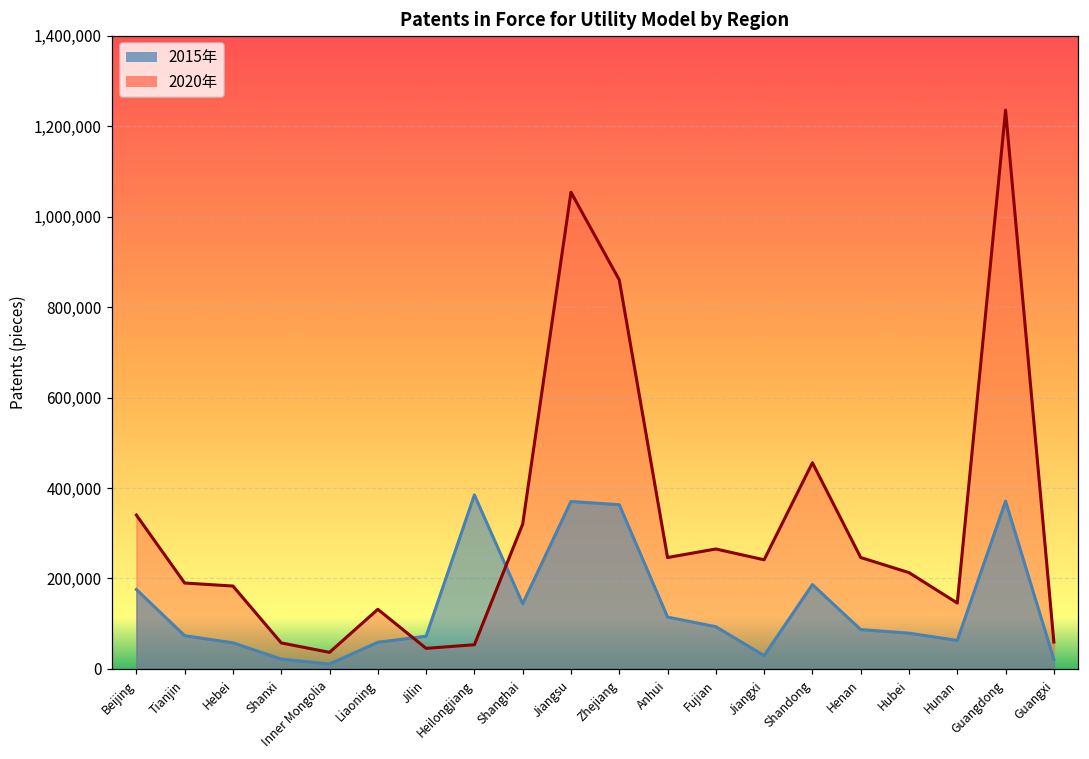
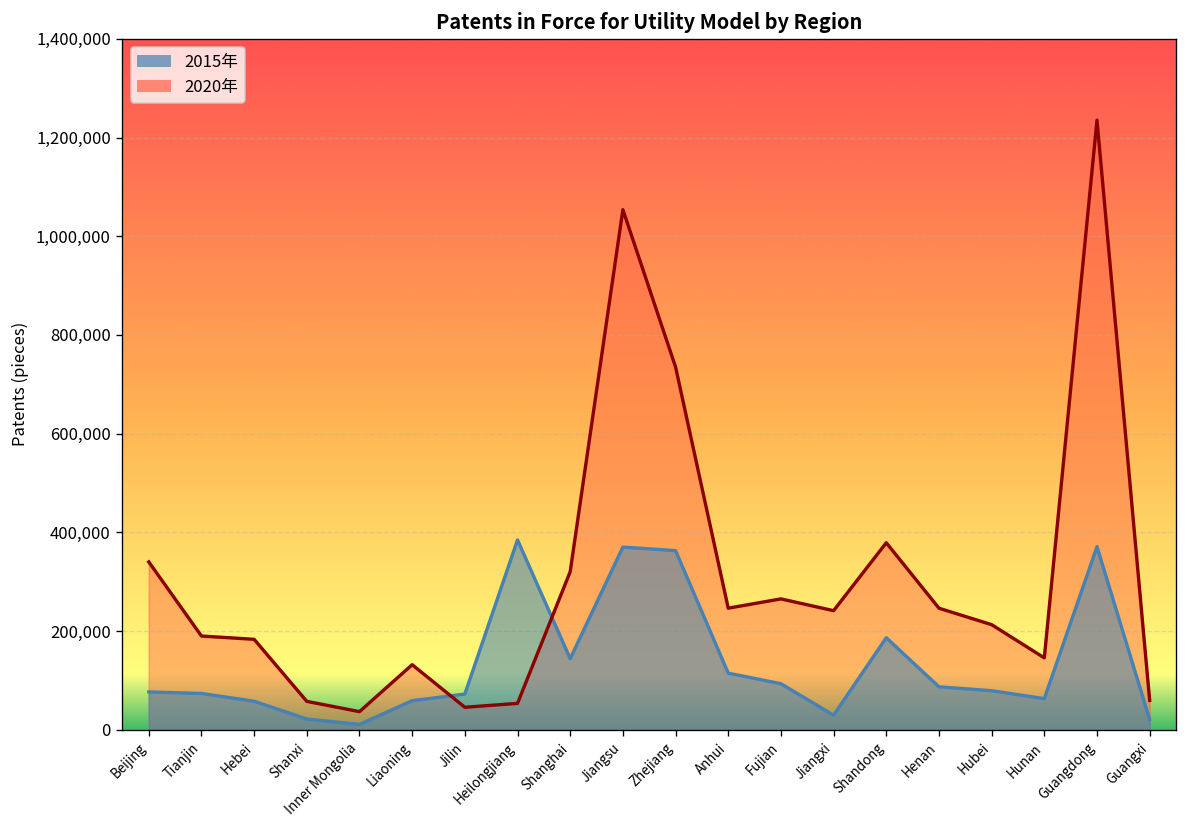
  {
    "2015年": {
-     "Beijing": "180,000",
+     "Beijing": "80,000",
      "Tianjin": "70,000",
      "Hebei": "60,000",
      "Shanxi": "20,000",
      "Inner Mongolia": "10,000",
      "Liaoning": "60,000",
      "Jilin": "70,000",
      "Heilongjiang": "380,000",
      "Shanghai": "140,000",
      "Jiangsu": "370,000",
      "Zhejiang": "360,000",
      "Anhui": "110,000",
      "Fujian": "90,000",
      "Jiangxi": "30,000",
      "Shandong": "190,000",
      "Henan": "90,000",
      "Hubei": "80,000",
      "Hunan": "60,000",
      "Guangdong": "370,000",
      "Guangxi": "20,000"
    },
    "2020年": {
      "Beijing": "340,000",
      "Tianjin": "190,000",
      "Hebei": "180,000",
      "Shanxi": "60,000",
      "Inner Mongolia": "40,000",
      "Liaoning": "130,000",
      "Jilin": "50,000",
      "Heilongjiang": "50,000",
      "Shanghai": "320,000",
      "Jiangsu": "1,050,000",
-     "Zhejiang": "860,000",
+     "Zhejiang": "740,000",
      "Anhui": "250,000",
      "Fujian": "270,000",
      "Jiangxi": "240,000",
-     "Shandong": "460,000",
+     "Shandong": "380,000",
      "Henan": "250,000",
      "Hubei": "210,000",
      "Hunan": "150,000",
      "Guangdong": "1,240,000",
      "Guangxi": "60,000"
    }
  }
